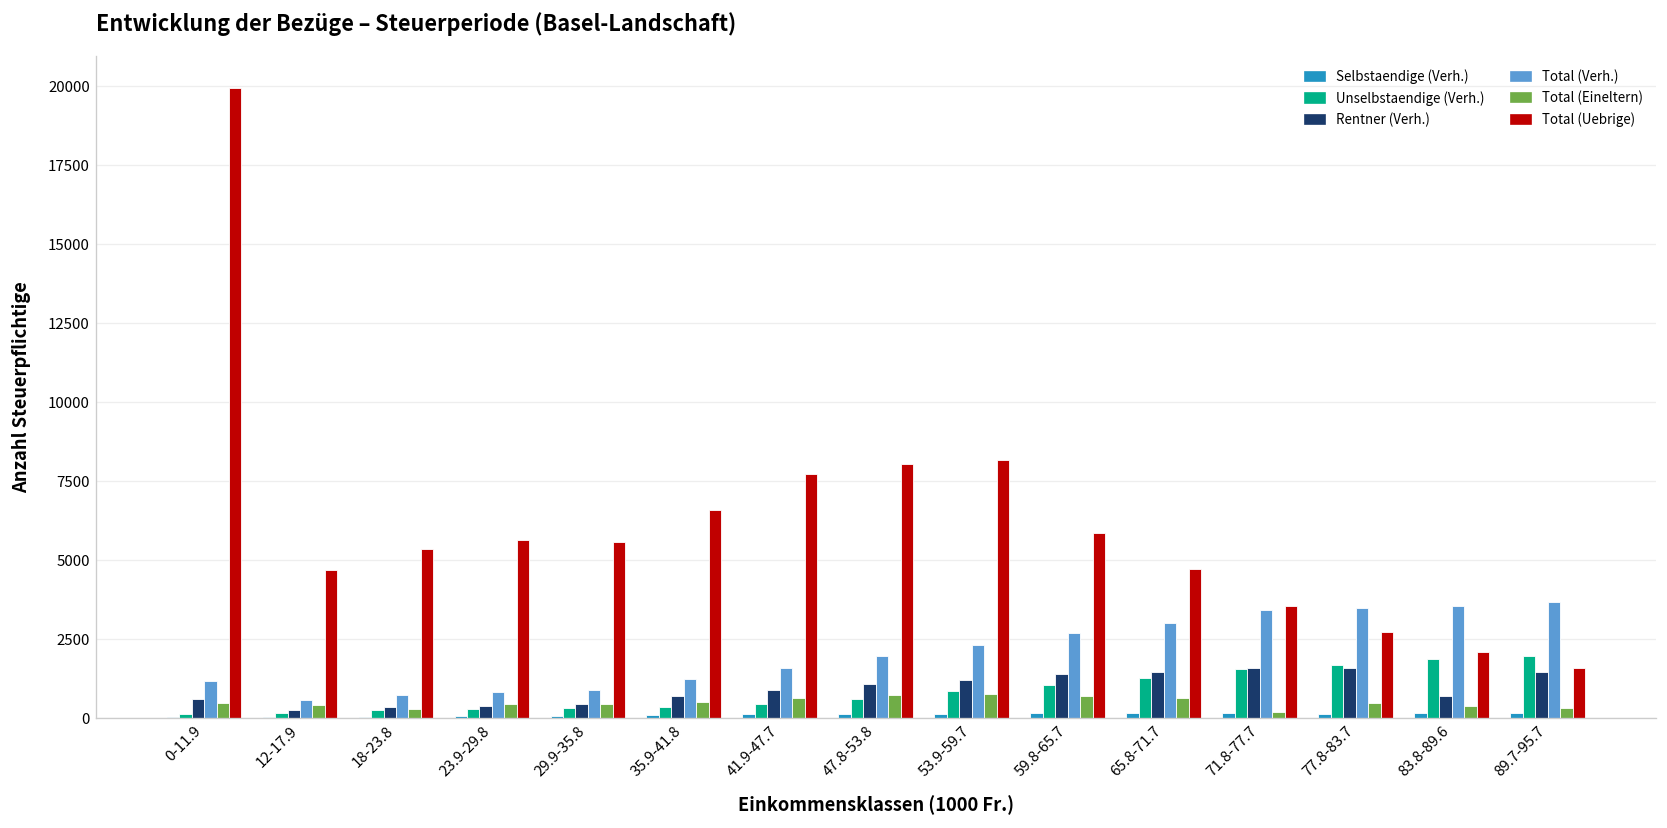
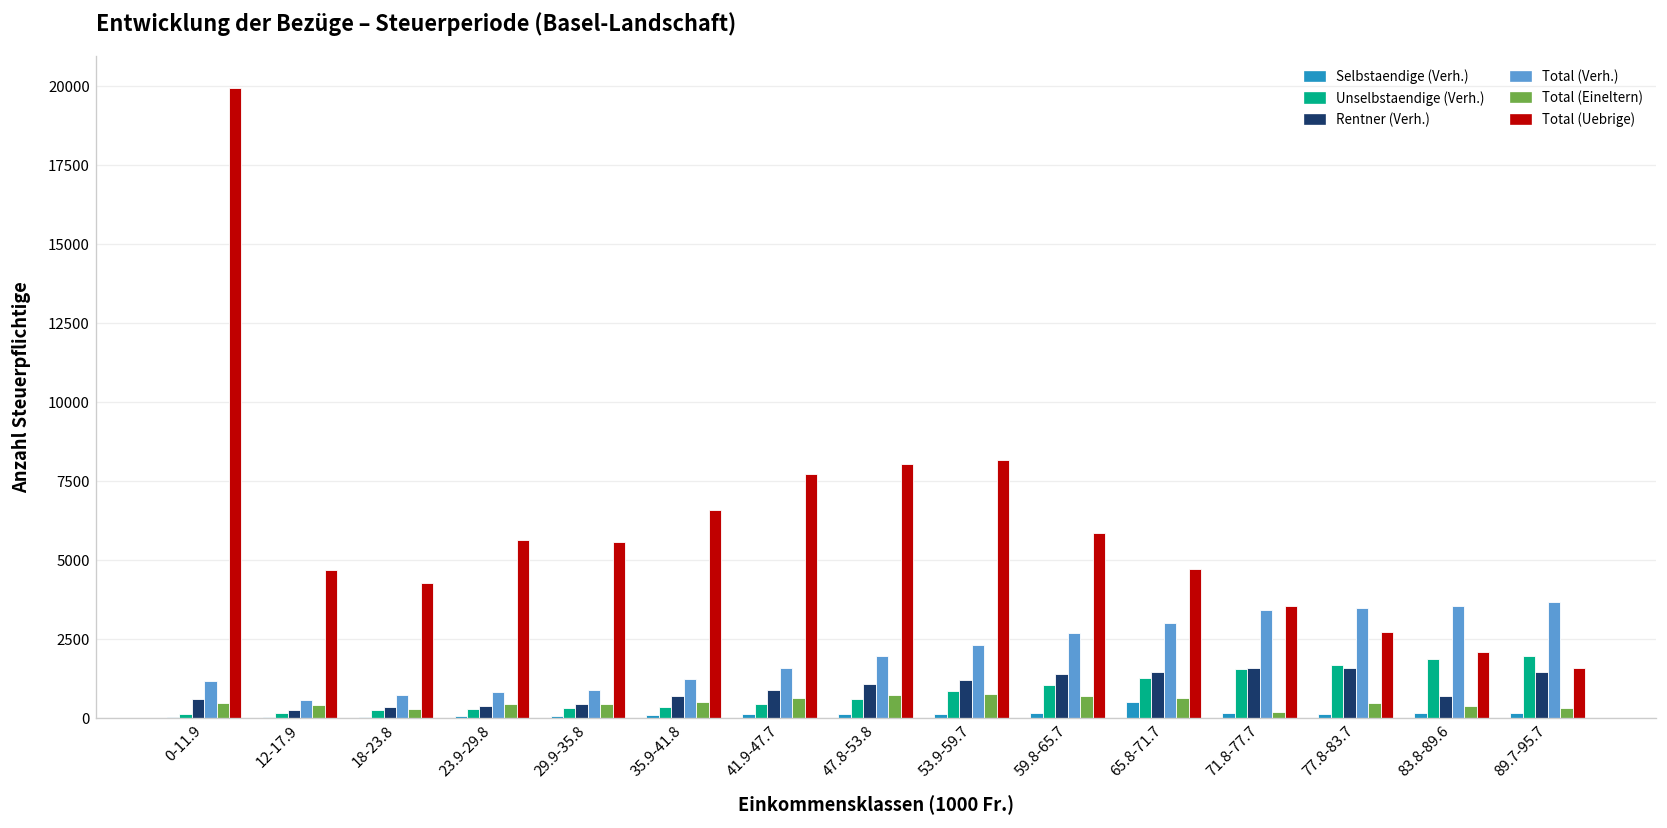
  {
    "Selbstaendige (Verh.)": {
      "41.9-47.7": 100,
      "47.8-53.8": 100,
      "53.9-59.7": 100,
      "59.8-65.7": 200,
-     "65.8-71.7": 100,
+     "65.8-71.7": 500,
      "71.8-77.7": 200,
      "77.8-83.7": 100,
      "83.8-89.6": 200,
      "89.7-95.7": 200
    },
    "Unselbstaendige (Verh.)": {
      "0-11.9": 100,
      "12-17.9": 200,
      "18-23.8": 200,
      "23.9-29.8": 300,
      "29.9-35.8": 300,
      "35.9-41.8": 400,
      "41.9-47.7": 400,
      "47.8-53.8": 600,
      "53.9-59.7": 800,
      "59.8-65.7": 1000,
      "65.8-71.7": 1300,
      "71.8-77.7": 1500,
      "77.8-83.7": 1700,
      "83.8-89.6": 1900,
      "89.7-95.7": 1900
    },
    "Rentner (Verh.)": {
      "0-11.9": 600,
      "12-17.9": 300,
      "18-23.8": 300,
      "23.9-29.8": 400,
      "29.9-35.8": 400,
      "35.9-41.8": 700,
      "41.9-47.7": 900,
      "47.8-53.8": 1100,
      "53.9-59.7": 1200,
      "59.8-65.7": 1400,
      "65.8-71.7": 1500,
      "71.8-77.7": 1600,
      "77.8-83.7": 1600,
      "83.8-89.6": 700,
      "89.7-95.7": 1500
    },
    "Total (Verh.)": {
      "0-11.9": 1200,
      "12-17.9": 600,
      "18-23.8": 700,
      "23.9-29.8": 800,
      "29.9-35.8": 900,
      "35.9-41.8": 1200,
      "41.9-47.7": 1600,
      "47.8-53.8": 2000,
      "53.9-59.7": 2300,
      "59.8-65.7": 2700,
      "65.8-71.7": 3000,
      "71.8-77.7": 3400,
      "77.8-83.7": 3500,
      "83.8-89.6": 3600,
      "89.7-95.7": 3700
    },
    "Total (Eineltern)": {
      "0-11.9": 500,
      "12-17.9": 400,
      "18-23.8": 300,
      "23.9-29.8": 400,
      "29.9-35.8": 500,
      "35.9-41.8": 500,
      "41.9-47.7": 600,
      "47.8-53.8": 700,
      "53.9-59.7": 700,
      "59.8-65.7": 700,
      "65.8-71.7": 600,
      "71.8-77.7": 200,
      "77.8-83.7": 500,
      "83.8-89.6": 400,
      "89.7-95.7": 300
    },
    "Total (Uebrige)": {
      "0-11.9": 20000,
      "12-17.9": 4700,
-     "18-23.8": 5300,
+     "18-23.8": 4300,
      "23.9-29.8": 5700,
      "29.9-35.8": 5600,
      "35.9-41.8": 6600,
      "41.9-47.7": 7700,
      "47.8-53.8": 8100,
      "53.9-59.7": 8200,
      "59.8-65.7": 5900,
      "65.8-71.7": 4700,
      "71.8-77.7": 3500,
      "77.8-83.7": 2700,
      "83.8-89.6": 2100,
      "89.7-95.7": 1600
    }
  }
